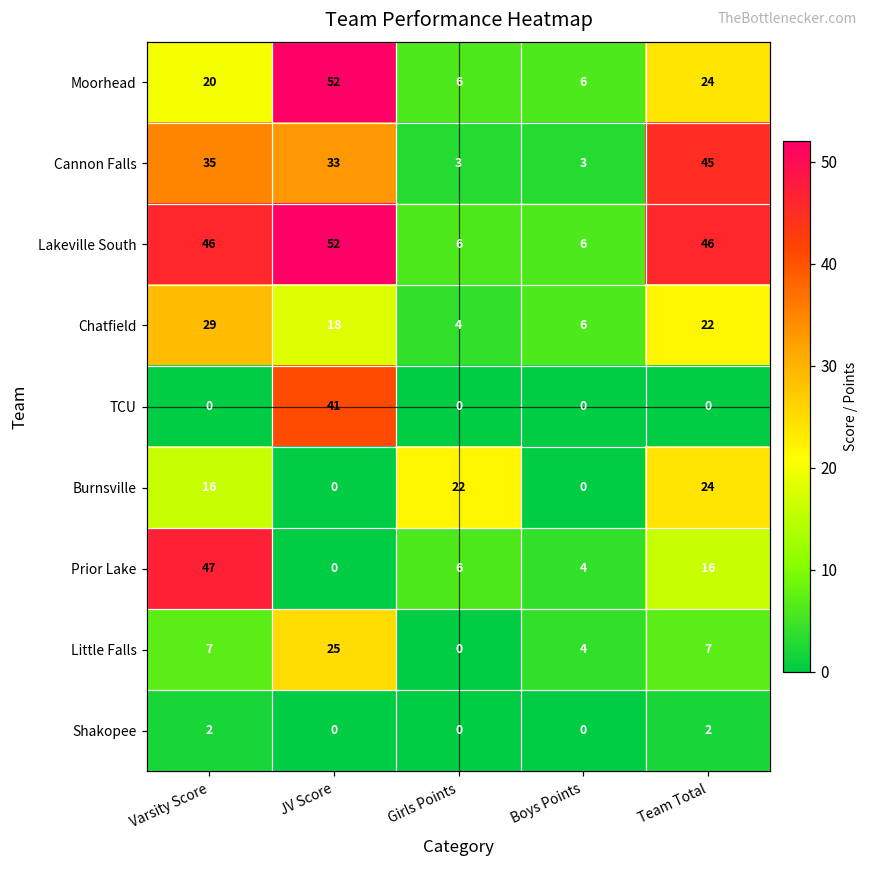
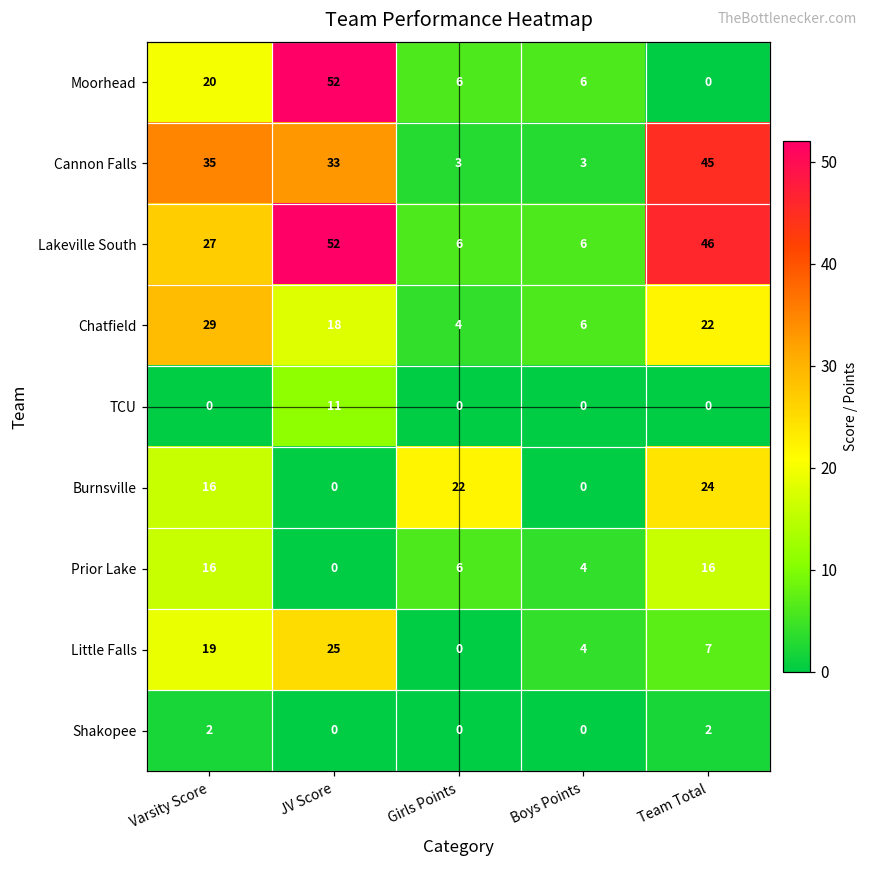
  {
    "Moorhead": {
      "Varsity Score": 20,
      "JV Score": 52,
      "Girls Points": 6,
      "Boys Points": 6,
-     "Team Total": 24
+     "Team Total": 0
    },
    "Cannon Falls": {
      "Varsity Score": 35,
      "JV Score": 33,
      "Girls Points": 3,
      "Boys Points": 3,
      "Team Total": 45
    },
    "Lakeville South": {
-     "Varsity Score": 46,
+     "Varsity Score": 27,
      "JV Score": 52,
      "Girls Points": 6,
      "Boys Points": 6,
      "Team Total": 46
    },
    "Chatfield": {
      "Varsity Score": 29,
      "JV Score": 18,
      "Girls Points": 4,
      "Boys Points": 6,
      "Team Total": 22
    },
    "TCU": {
      "Varsity Score": 0,
-     "JV Score": 41,
+     "JV Score": 11,
      "Girls Points": 0,
      "Boys Points": 0,
      "Team Total": 0
    },
    "Burnsville": {
      "Varsity Score": 16,
      "JV Score": 0,
      "Girls Points": 22,
      "Boys Points": 0,
      "Team Total": 24
    },
    "Prior Lake": {
-     "Varsity Score": 47,
+     "Varsity Score": 16,
      "JV Score": 0,
      "Girls Points": 6,
      "Boys Points": 4,
      "Team Total": 16
    },
    "Little Falls": {
-     "Varsity Score": 7,
+     "Varsity Score": 19,
      "JV Score": 25,
      "Girls Points": 0,
      "Boys Points": 4,
      "Team Total": 7
    },
    "Shakopee": {
      "Varsity Score": 2,
      "JV Score": 0,
      "Girls Points": 0,
      "Boys Points": 0,
      "Team Total": 2
    }
  }
